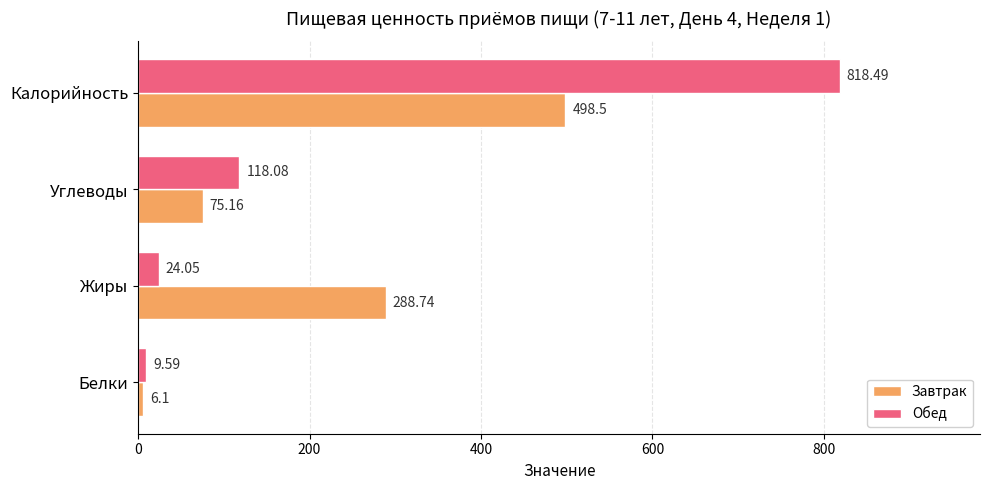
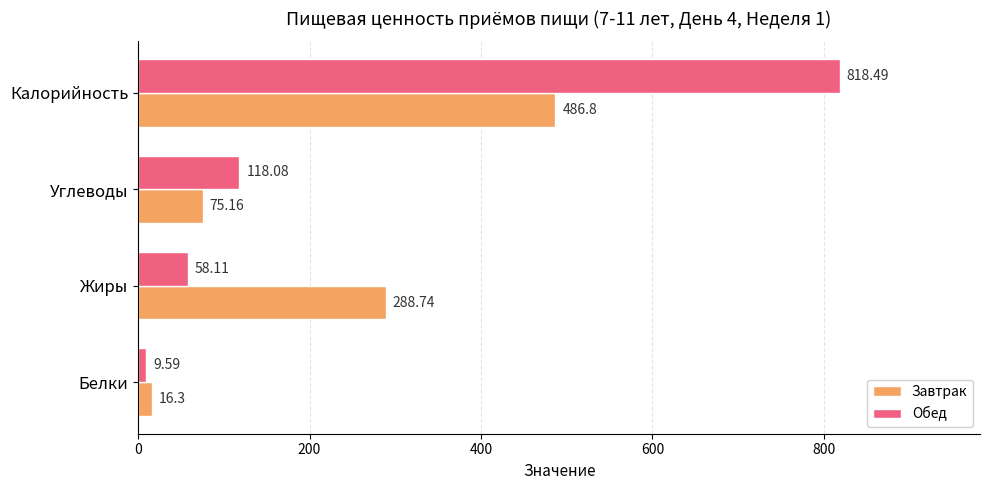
  {
    "Завтрак": {
-     "Калорийность": 498.5,
+     "Калорийность": 486.8,
      "Углеводы": 75.16,
      "Жиры": 288.74,
-     "Белки": 6.1
+     "Белки": 16.3
    },
    "Обед": {
      "Калорийность": 818.49,
      "Углеводы": 118.08,
-     "Жиры": 24.05,
+     "Жиры": 58.11,
      "Белки": 9.59
    }
  }
